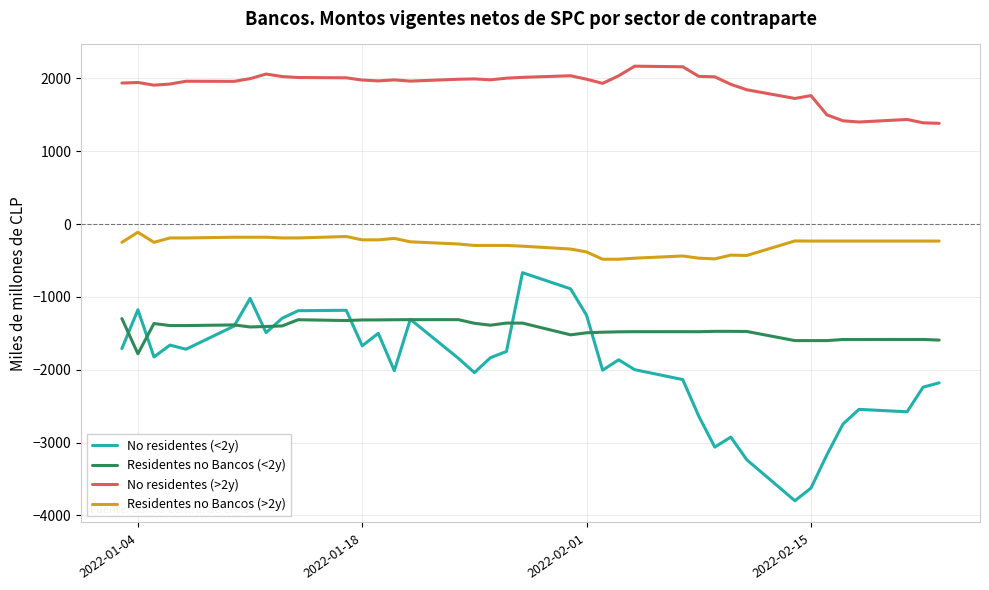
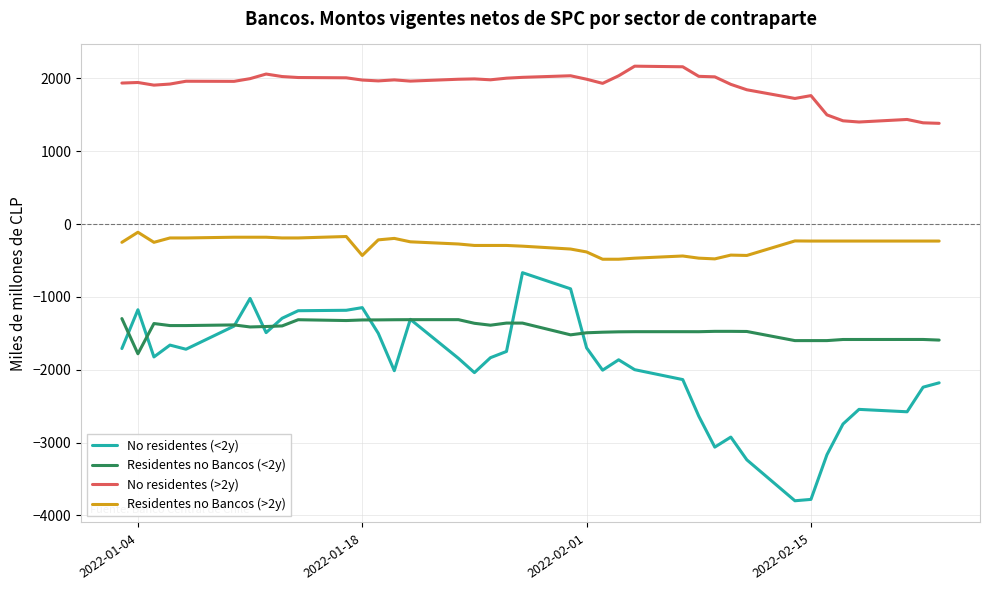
  {
    "No residentes (<2y)": {
      "2022-01-04": -1200,
-     "2022-01-18": -1700,
-     "2022-02-01": -1300,
-     "2022-02-15": -3600
+     "2022-01-18": -1100,
+     "2022-02-01": -1700,
+     "2022-02-15": -3800
    },
    "Residentes no Bancos (<2y)": {
      "2022-01-04": -1800,
      "2022-01-18": -1300,
      "2022-02-01": -1500,
      "2022-02-15": -1600
    },
    "No residentes (>2y)": {
      "2022-01-04": 1900,
      "2022-01-18": 2000,
      "2022-02-01": 2000,
      "2022-02-15": 1800
    },
    "Residentes no Bancos (>2y)": {
      "2022-01-04": -100,
-     "2022-01-18": -200,
+     "2022-01-18": -400,
      "2022-02-01": -400,
      "2022-02-15": -200
    }
  }
